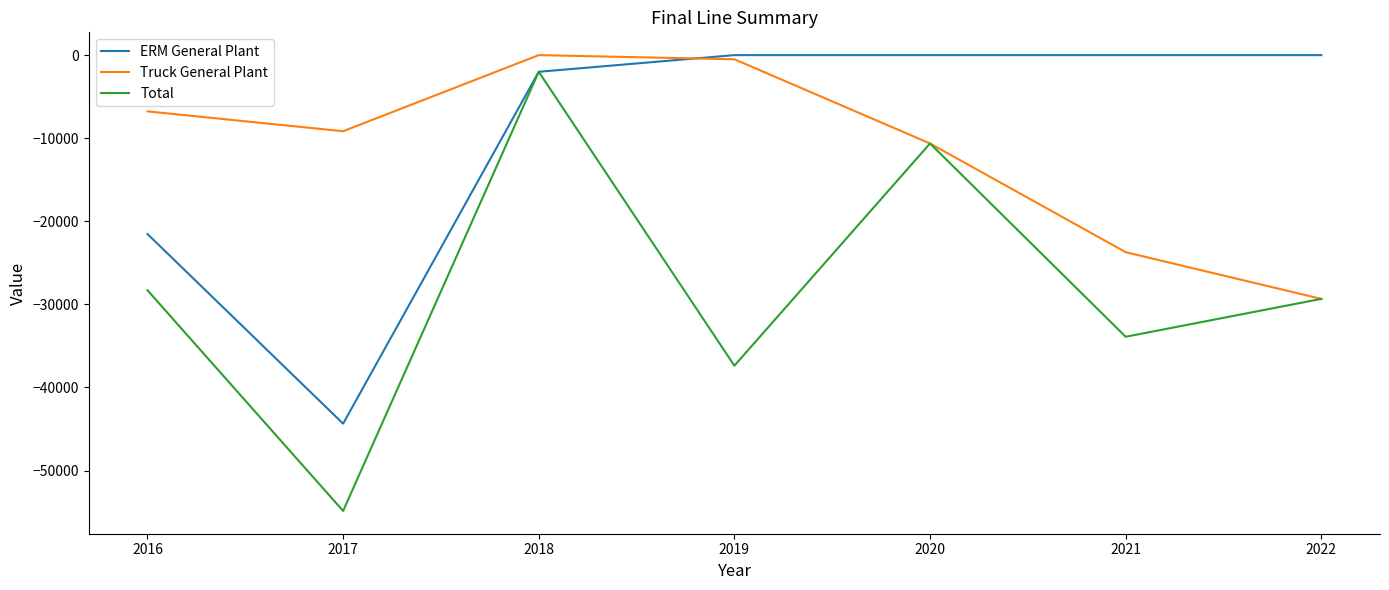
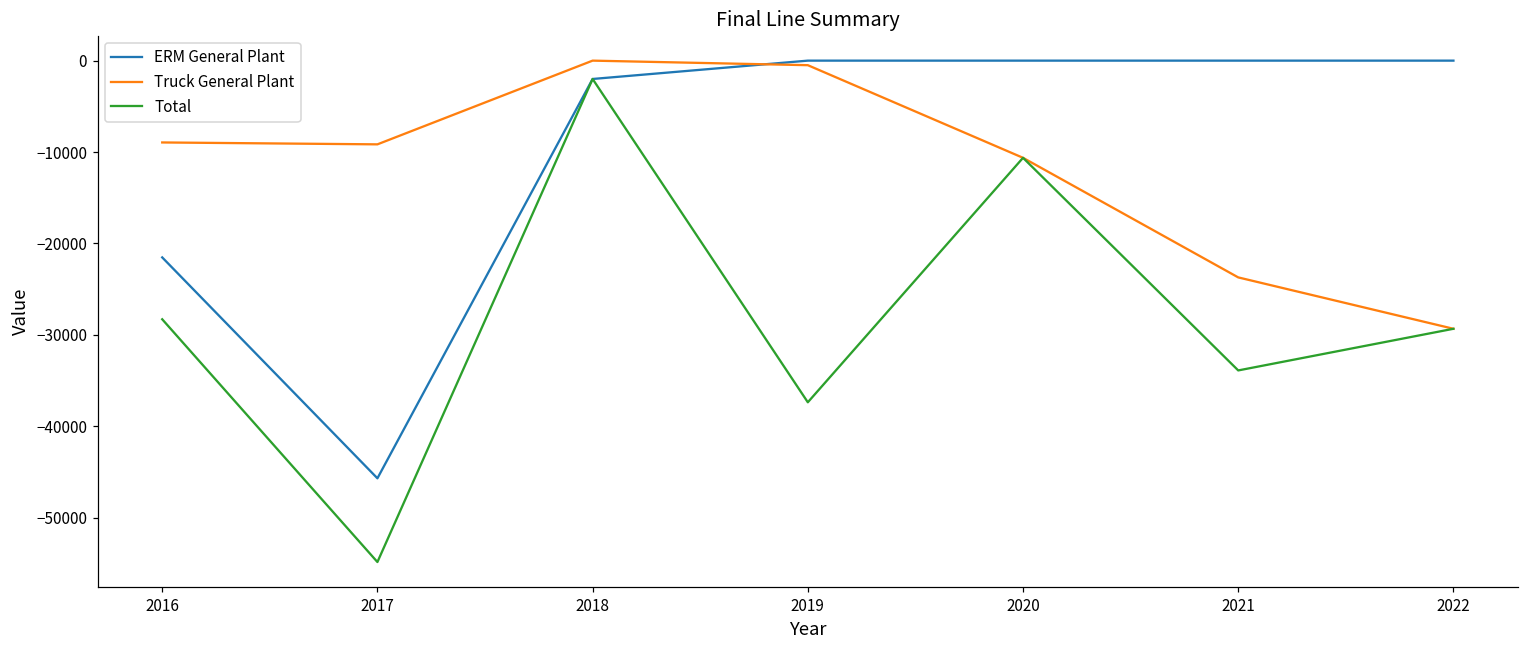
  {
    "ERM General Plant": {
      "2016": -22000,
-     "2017": -44000,
+     "2017": -46000,
      "2019": 0,
      "2020": 0,
      "2021": 0,
      "2022": 0
    },
    "Truck General Plant": {
-     "2016": -7000,
+     "2016": -9000,
      "2017": -9000,
      "2018": 0,
      "2019": 0,
      "2021": -24000
    },
    "Total": {
      "2016": -28000,
      "2017": -55000,
      "2019": -37000,
      "2021": -34000
    }
  }
